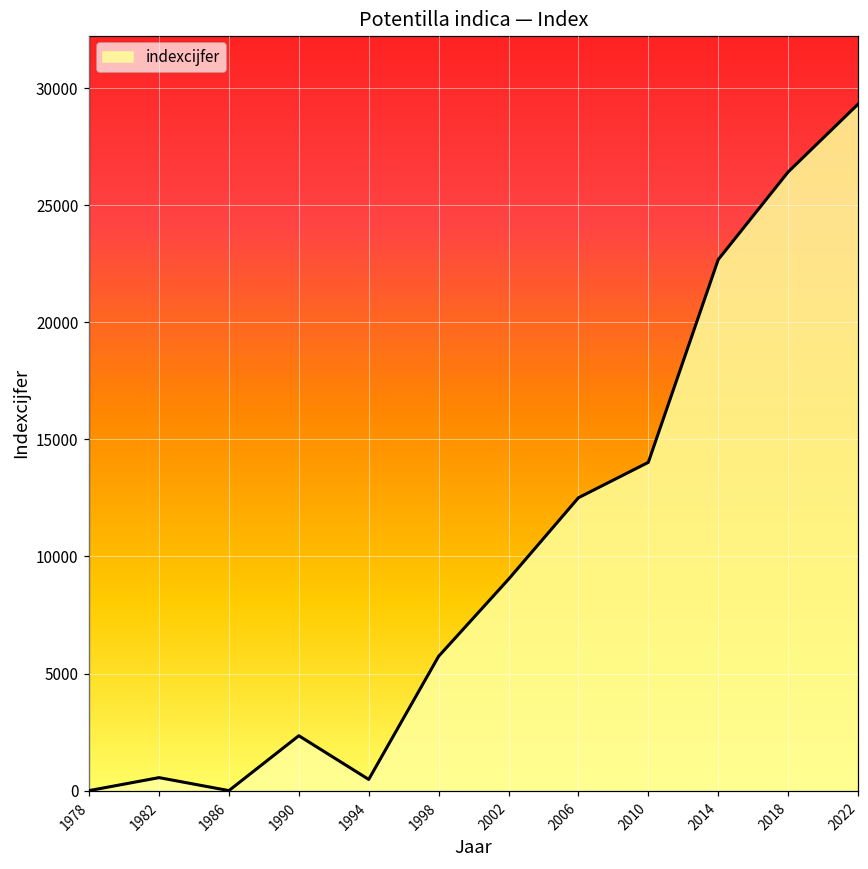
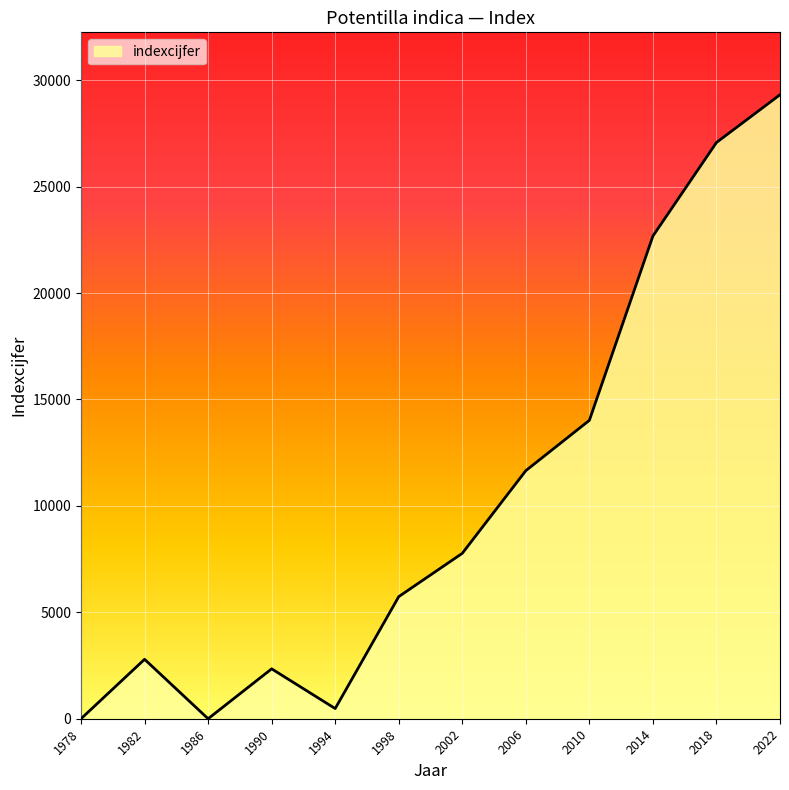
  {
    "1978": 0,
-   "1982": 600,
+   "1982": 2800,
    "1986": 0,
    "1990": 2300,
    "1994": 500,
    "1998": 5700,
-   "2002": 9000,
-   "2006": 12500,
+   "2002": 7800,
+   "2006": 11700,
    "2010": 14000,
    "2014": 22700,
-   "2018": 26400,
+   "2018": 27100,
    "2022": 29300
  }
